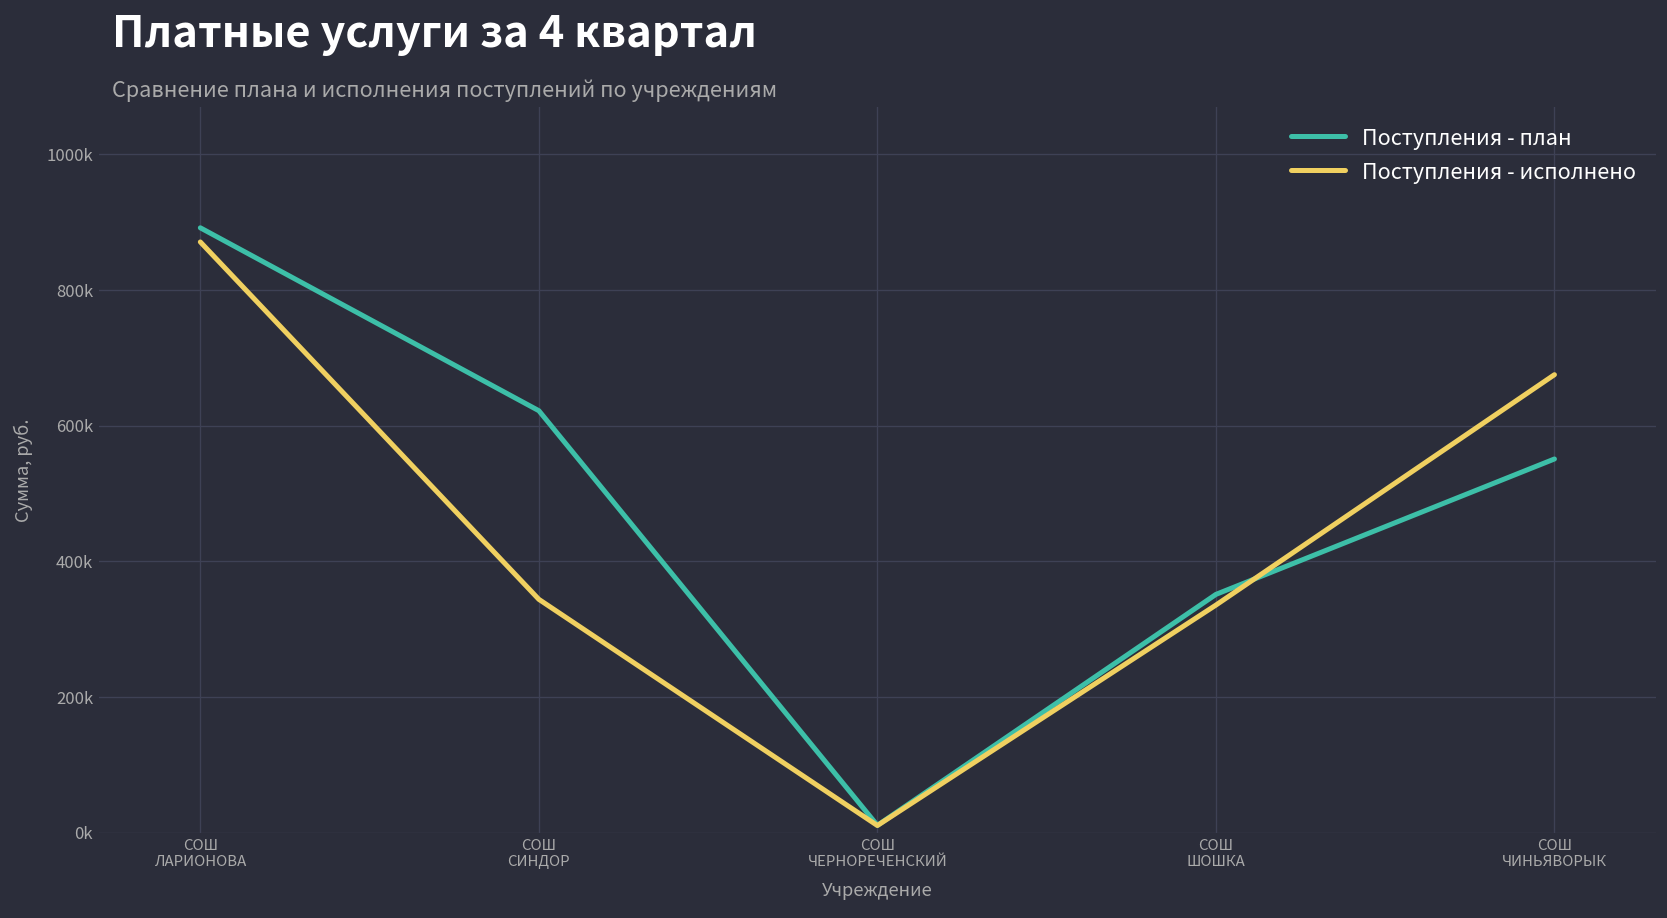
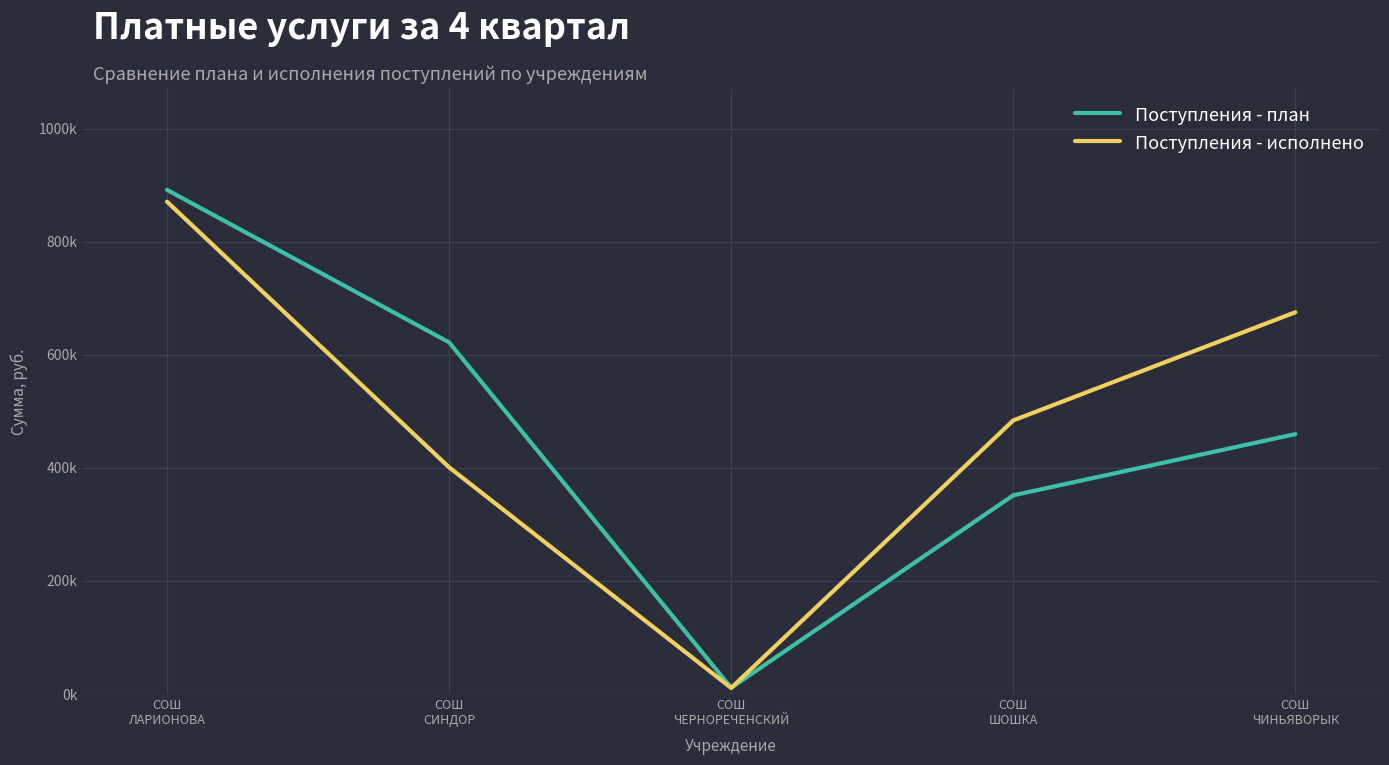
  {
    "Поступления - план": {
      "СОШ ЛАРИОНОВА": 890000,
      "СОШ СИНДОР": 620000,
      "СОШ ШОШКА": 350000,
-     "СОШ ЧИНЬЯВОРЫК": 550000
+     "СОШ ЧИНЬЯВОРЫК": 460000
    },
    "Поступления - исполнено": {
      "СОШ ЛАРИОНОВА": 870000,
-     "СОШ СИНДОР": 340000,
-     "СОШ ШОШКА": 340000,
+     "СОШ СИНДОР": 400000,
+     "СОШ ШОШКА": 480000,
      "СОШ ЧИНЬЯВОРЫК": 680000
    }
  }
